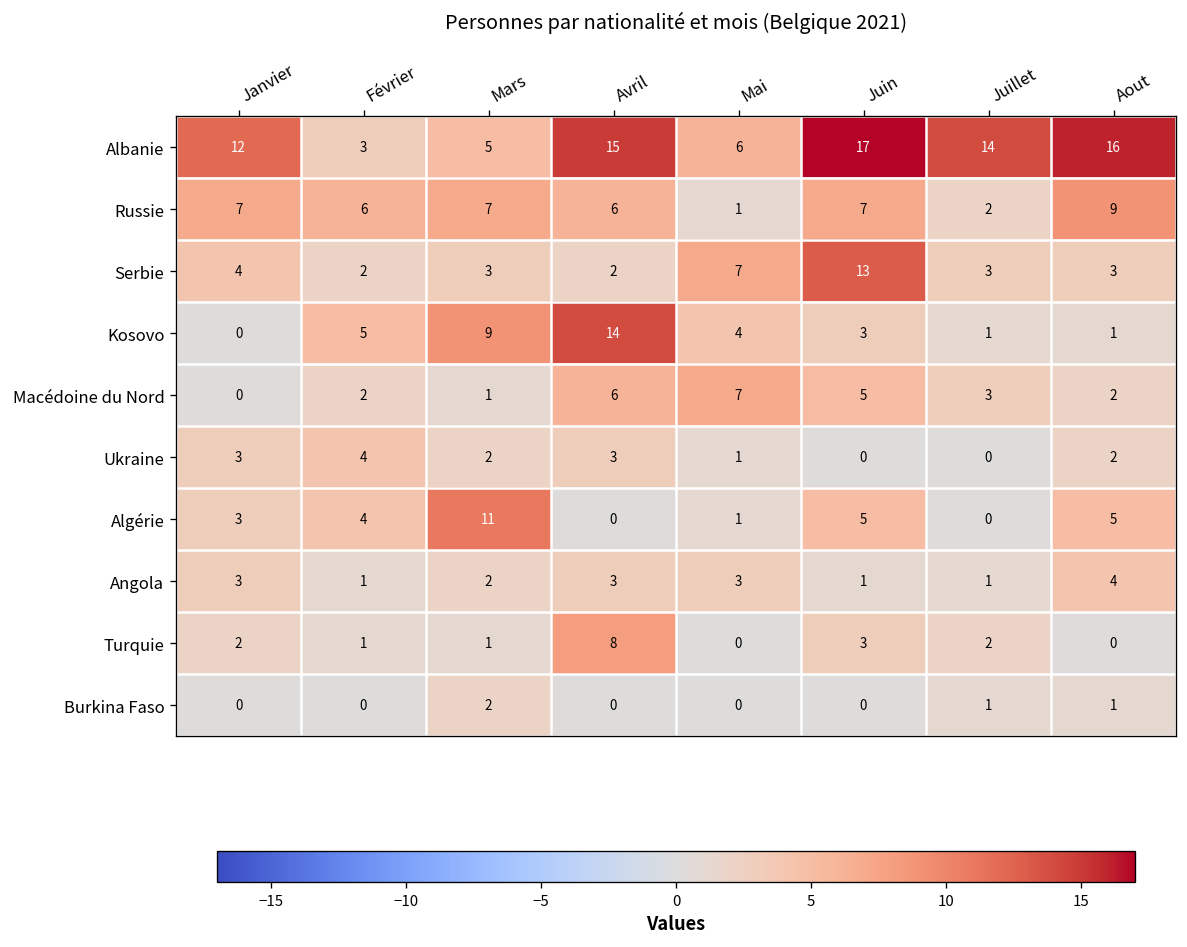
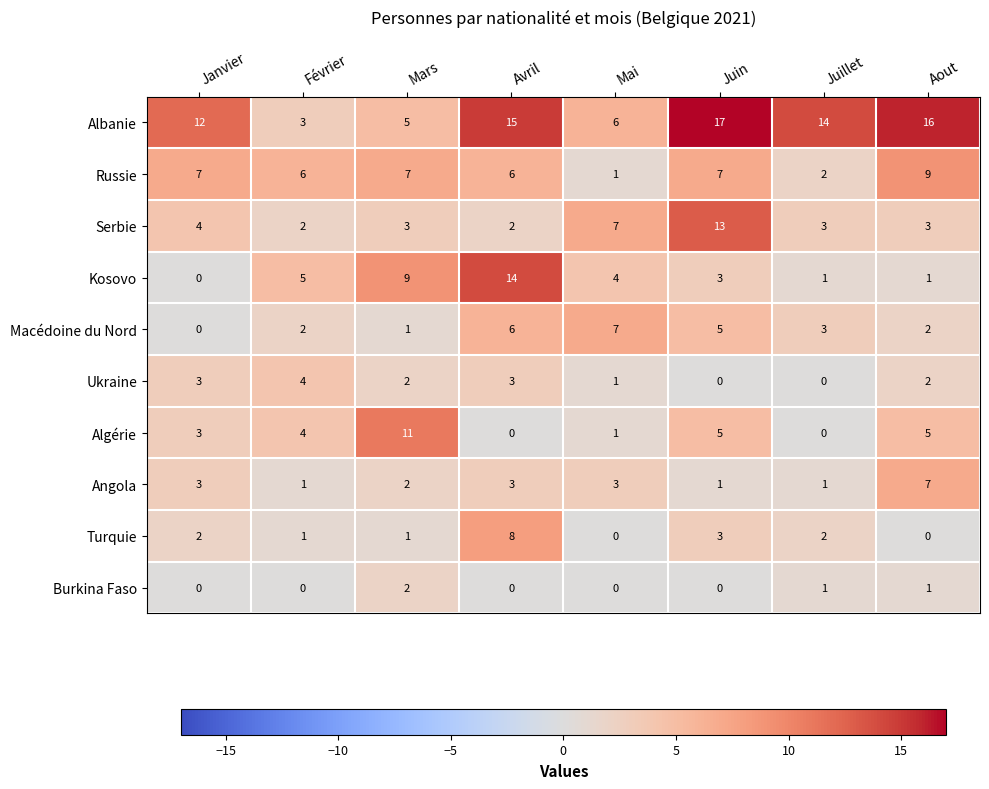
  {
    "Albanie": {
      "Janvier": 12,
      "Février": 3,
      "Mars": 5,
      "Avril": 15,
      "Mai": 6,
      "Juin": 17,
      "Juillet": 14,
      "Aout": 16
    },
    "Russie": {
      "Janvier": 7,
      "Février": 6,
      "Mars": 7,
      "Avril": 6,
      "Mai": 1,
      "Juin": 7,
      "Juillet": 2,
      "Aout": 9
    },
    "Serbie": {
      "Janvier": 4,
      "Février": 2,
      "Mars": 3,
      "Avril": 2,
      "Mai": 7,
      "Juin": 13,
      "Juillet": 3,
      "Aout": 3
    },
    "Kosovo": {
      "Janvier": 0,
      "Février": 5,
      "Mars": 9,
      "Avril": 14,
      "Mai": 4,
      "Juin": 3,
      "Juillet": 1,
      "Aout": 1
    },
    "Macédoine du Nord": {
      "Janvier": 0,
      "Février": 2,
      "Mars": 1,
      "Avril": 6,
      "Mai": 7,
      "Juin": 5,
      "Juillet": 3,
      "Aout": 2
    },
    "Ukraine": {
      "Janvier": 3,
      "Février": 4,
      "Mars": 2,
      "Avril": 3,
      "Mai": 1,
      "Juin": 0,
      "Juillet": 0,
      "Aout": 2
    },
    "Algérie": {
      "Janvier": 3,
      "Février": 4,
      "Mars": 11,
      "Avril": 0,
      "Mai": 1,
      "Juin": 5,
      "Juillet": 0,
      "Aout": 5
    },
    "Angola": {
      "Janvier": 3,
      "Février": 1,
      "Mars": 2,
      "Avril": 3,
      "Mai": 3,
      "Juin": 1,
      "Juillet": 1,
-     "Aout": 4
+     "Aout": 7
    },
    "Turquie": {
      "Janvier": 2,
      "Février": 1,
      "Mars": 1,
      "Avril": 8,
      "Mai": 0,
      "Juin": 3,
      "Juillet": 2,
      "Aout": 0
    },
    "Burkina Faso": {
      "Janvier": 0,
      "Février": 0,
      "Mars": 2,
      "Avril": 0,
      "Mai": 0,
      "Juin": 0,
      "Juillet": 1,
      "Aout": 1
    }
  }
